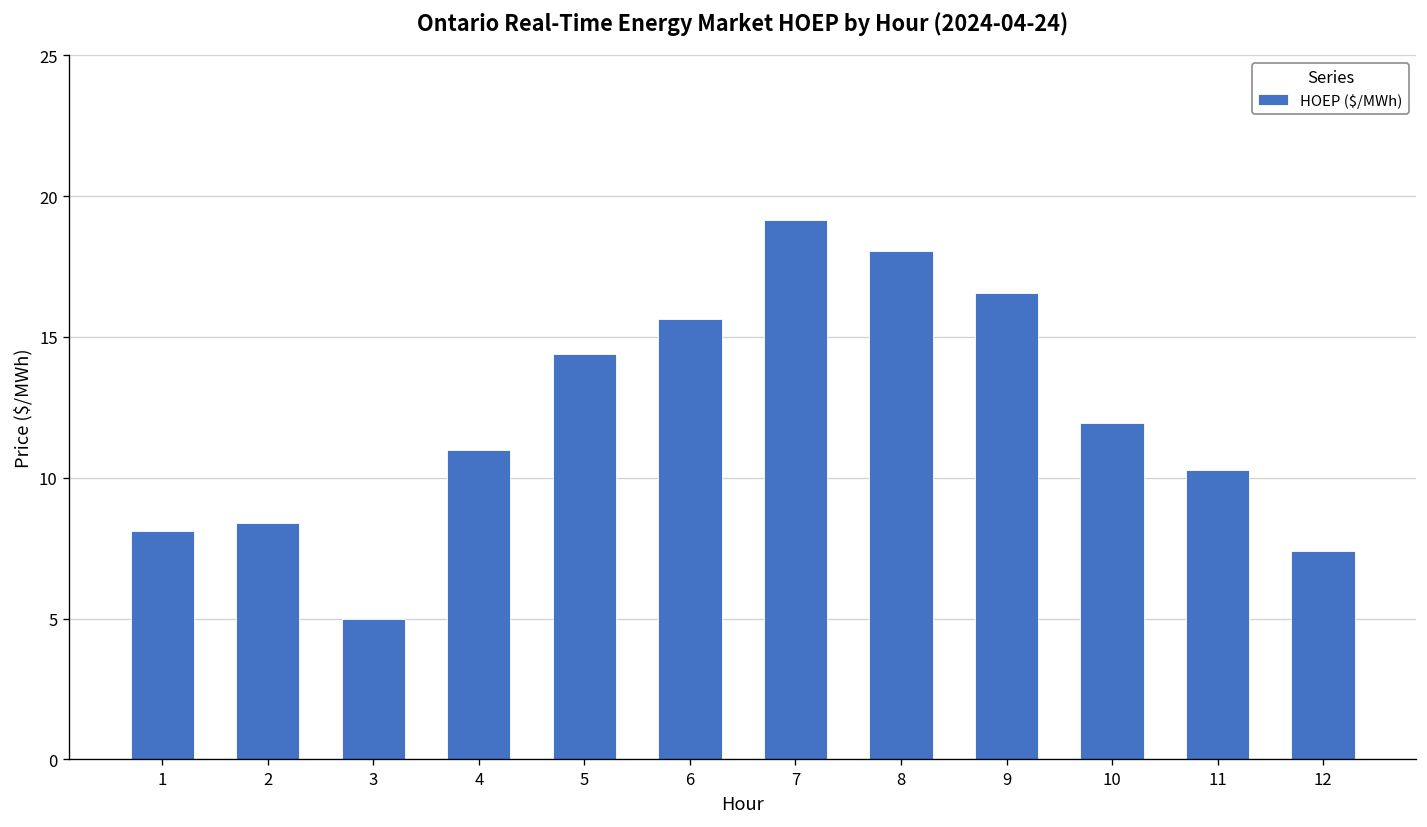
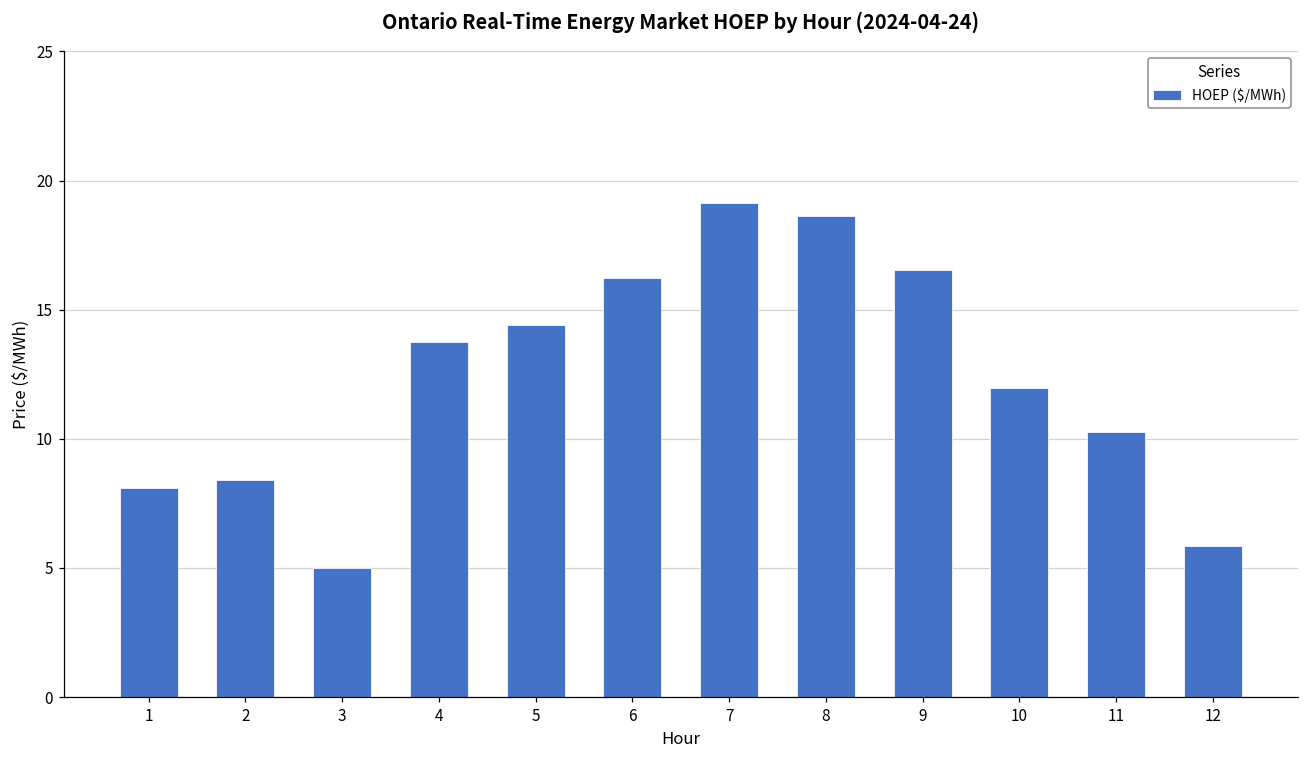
  {
    "1": 8.1,
    "2": 8.4,
    "3": 5.0,
-   "4": 11.0,
+   "4": 13.7,
    "5": 14.4,
-   "6": 15.6,
+   "6": 16.2,
    "7": 19.2,
-   "8": 18.1,
+   "8": 18.6,
    "9": 16.5,
    "10": 12.0,
    "11": 10.3,
-   "12": 7.4
+   "12": 5.8
  }
